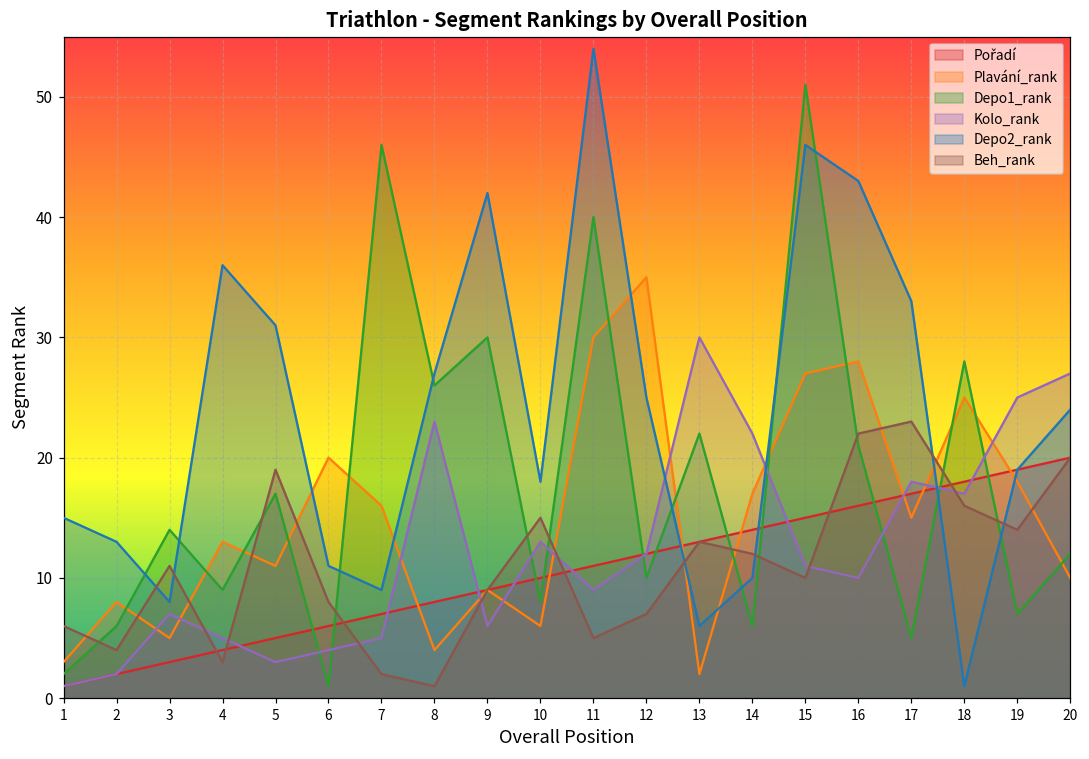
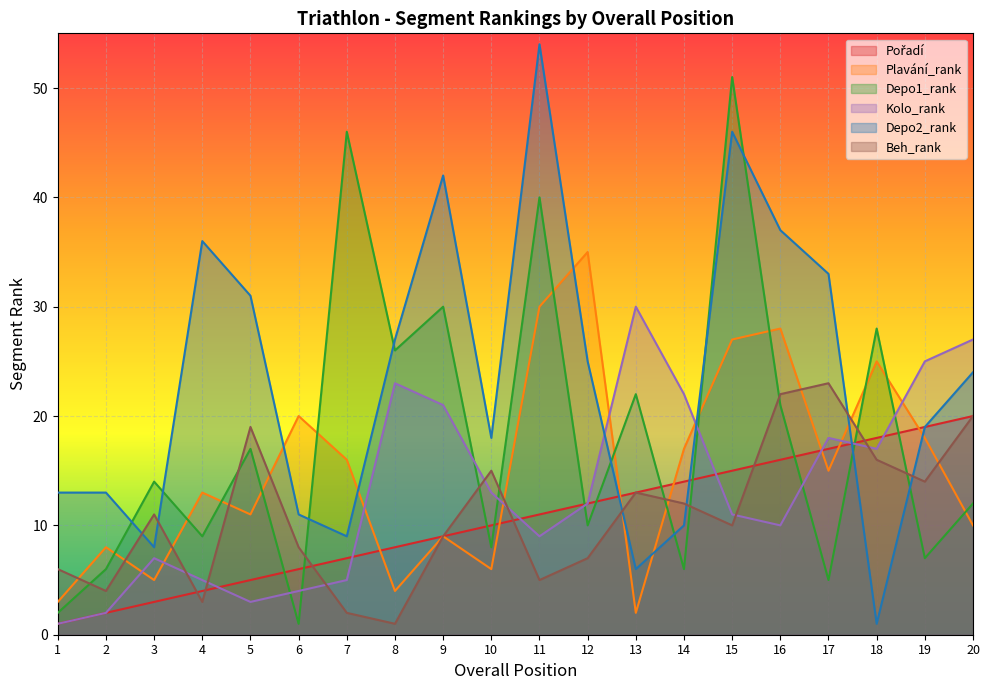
  {
    "Depo1_rank": {
      "1": 2,
      "2": 6,
      "3": 14,
      "4": 9,
      "5": 17,
      "6": 1,
      "7": 46,
      "8": 26,
      "9": 30,
      "10": 8,
      "11": 40,
      "12": 10,
      "13": 22,
      "14": 6,
      "15": 51,
      "16": 21,
      "17": 5,
      "18": 28,
      "19": 7,
      "20": 12
    },
    "Kolo_rank": {
      "3": 7,
      "4": 5,
      "5": 3,
      "6": 4,
      "7": 5,
      "8": 23,
-     "9": 6,
+     "9": 21,
      "10": 13,
      "11": 9,
      "13": 30,
      "14": 22,
      "15": 11,
      "16": 10,
      "17": 18,
      "18": 17,
      "19": 25,
      "20": 27
    },
    "Depo2_rank": {
-     "1": 15,
+     "1": 13,
      "2": 13,
      "3": 8,
      "4": 36,
      "5": 31,
      "6": 11,
      "7": 9,
      "8": 27,
      "9": 42,
      "10": 18,
      "11": 54,
      "12": 25,
      "13": 6,
      "14": 10,
      "15": 46,
-     "16": 43,
+     "16": 37,
      "17": 33,
      "18": 1,
      "20": 24
    }
  }
